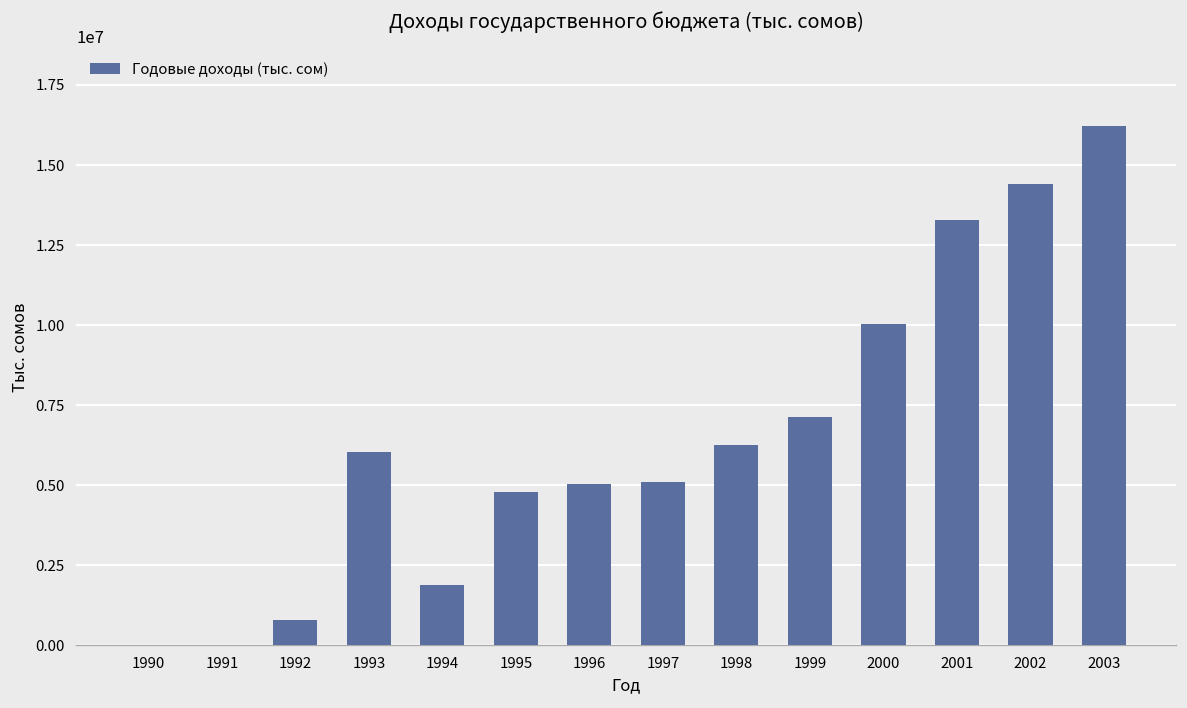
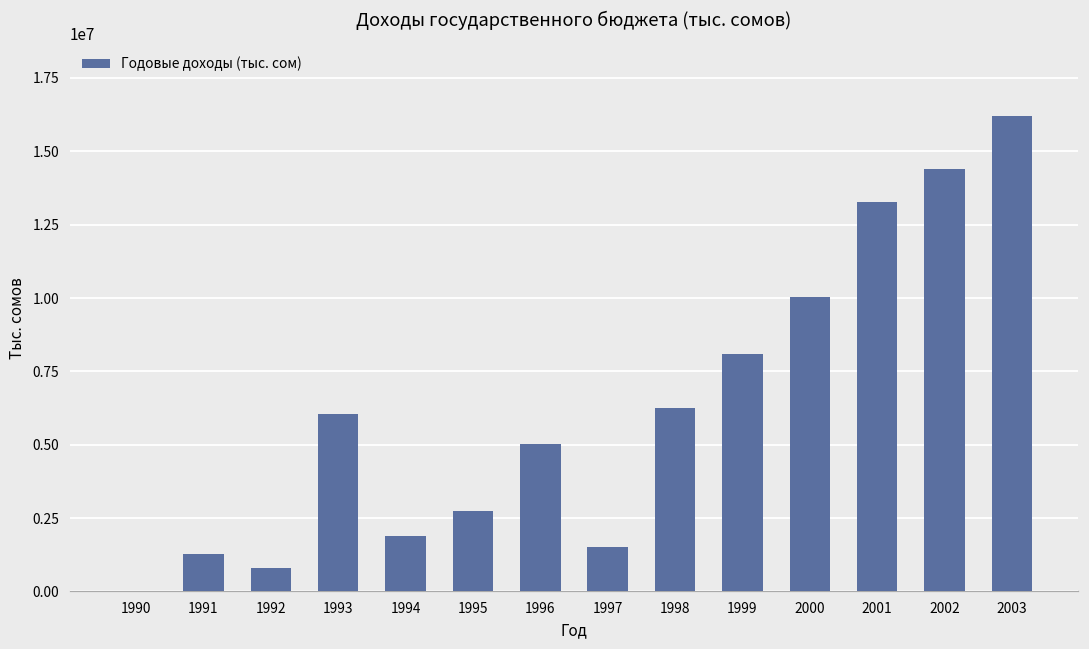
  {
-   "1991": 0,
+   "1991": 1300000,
    "1992": 800000,
    "1993": 6100000,
    "1994": 1900000,
-   "1995": 4800000,
+   "1995": 2700000,
    "1996": 5000000,
-   "1997": 5100000,
+   "1997": 1500000,
    "1998": 6300000,
-   "1999": 7100000,
+   "1999": 8100000,
    "2000": 10000000,
    "2001": 13300000,
    "2002": 14400000,
    "2003": 16200000
  }
